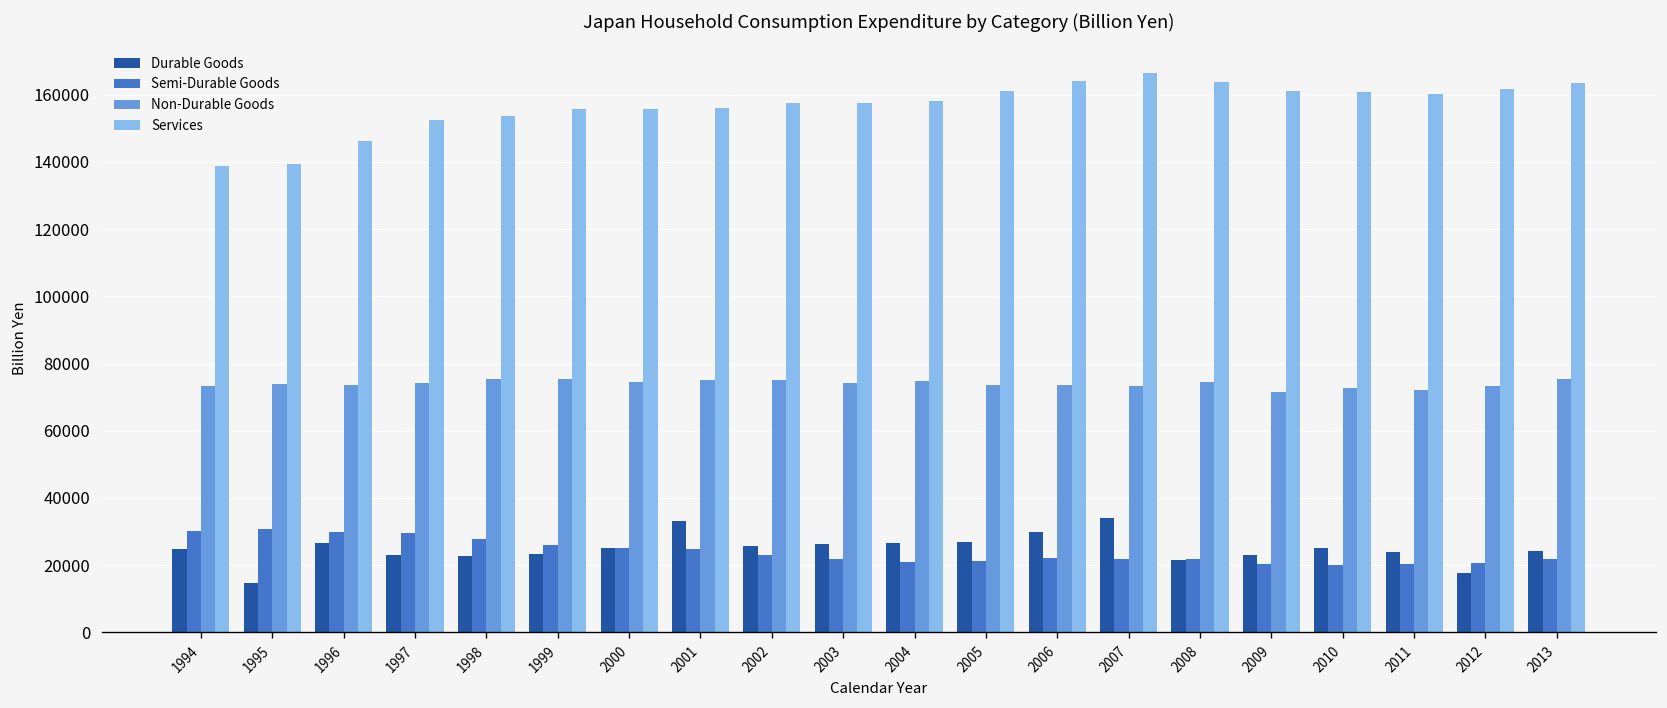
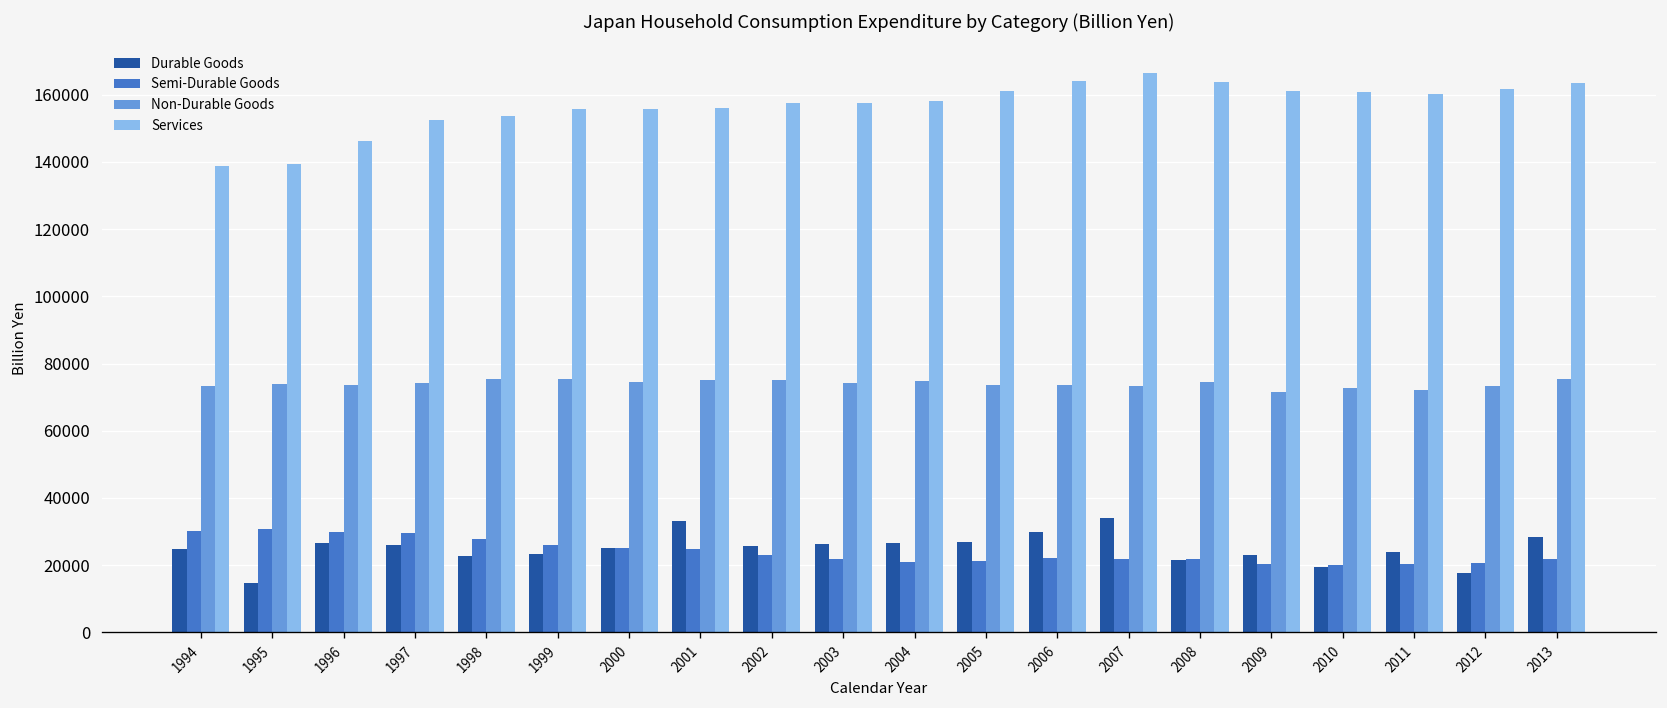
  {
    "Durable Goods": {
      "1994": 25000,
      "1995": 15000,
      "1996": 27000,
-     "1997": 23000,
+     "1997": 26000,
      "1998": 23000,
      "1999": 23000,
      "2000": 25000,
      "2001": 33000,
      "2002": 26000,
      "2003": 26000,
      "2004": 27000,
      "2005": 27000,
      "2006": 30000,
      "2007": 34000,
      "2008": 21000,
      "2009": 23000,
-     "2010": 25000,
+     "2010": 20000,
      "2011": 24000,
      "2012": 18000,
-     "2013": 24000
+     "2013": 28000
    }
  }
